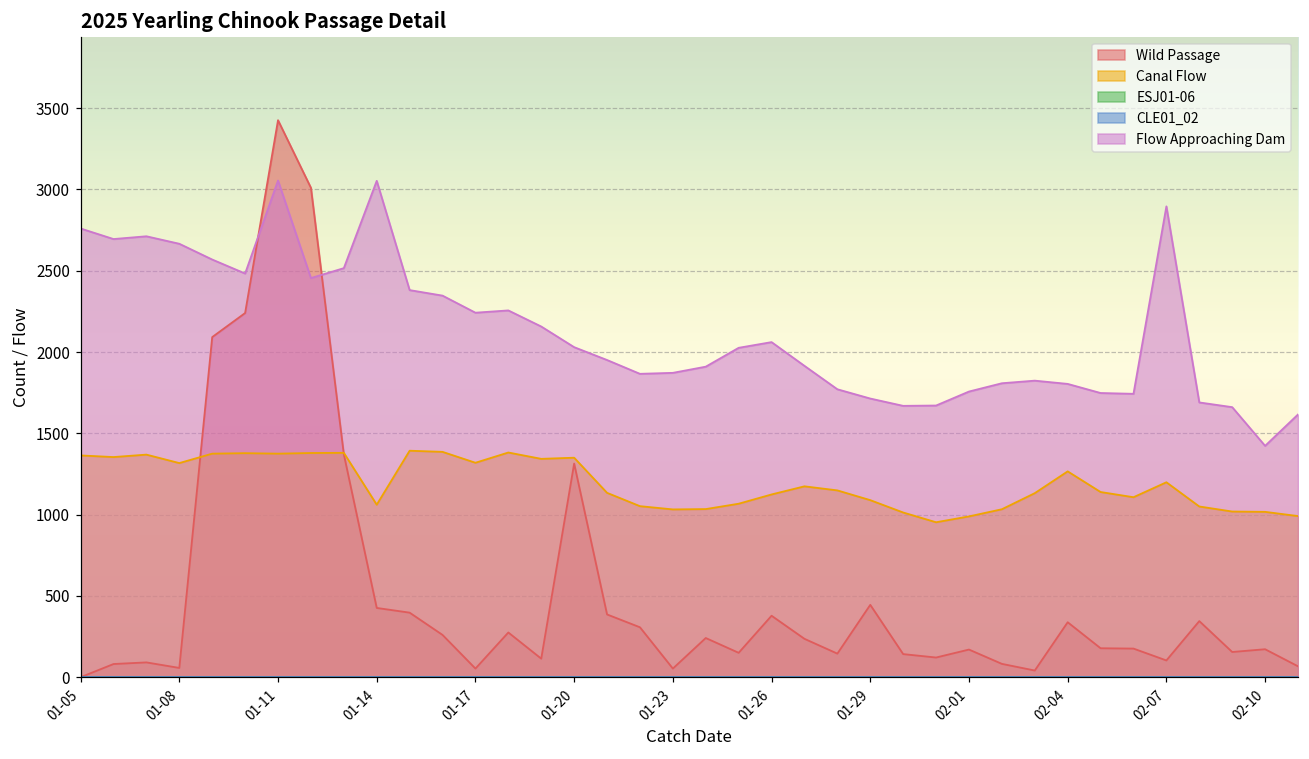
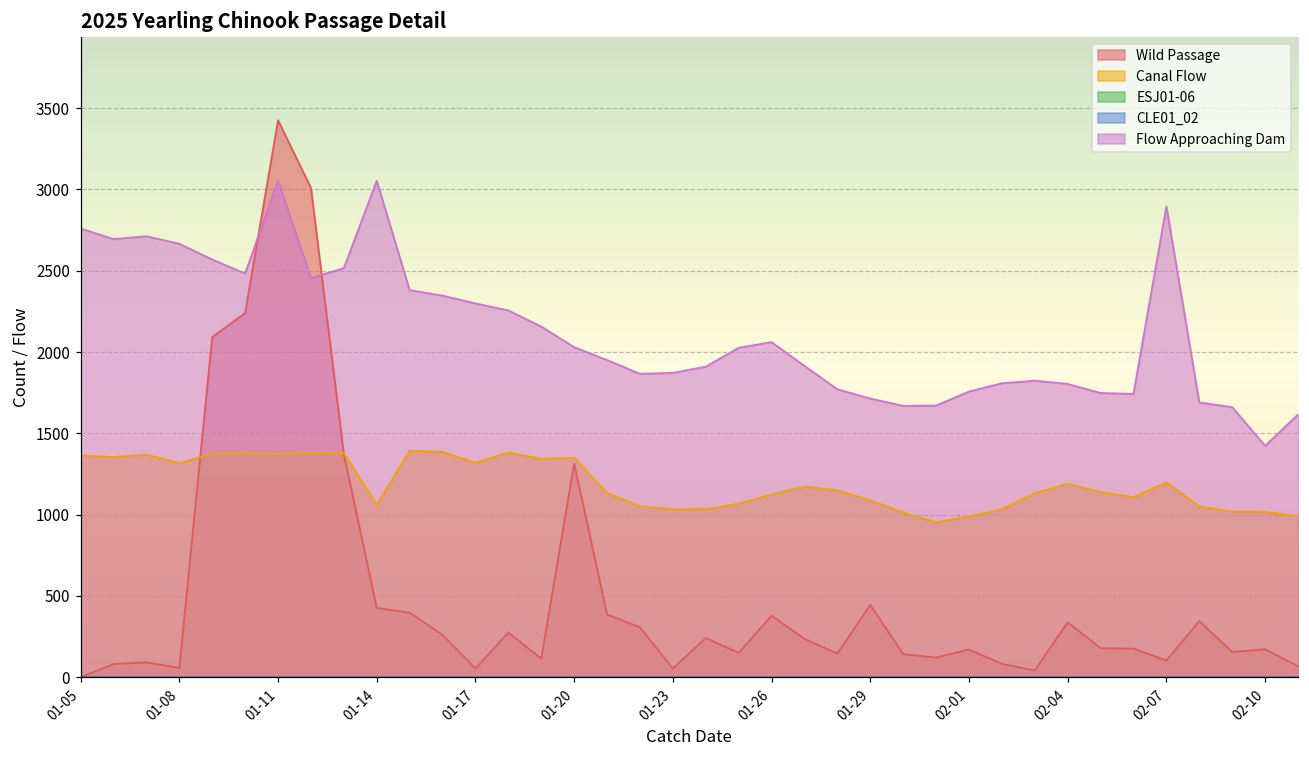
  {
    "Wild Passage": {
      "01-08": 60,
      "01-11": 3430,
      "01-14": 430,
      "01-17": 50,
      "01-20": 1310,
      "01-23": 50,
      "01-26": 380,
      "01-29": 450,
      "02-01": 170,
      "02-04": 340,
      "02-07": 100,
      "02-10": 170
    },
    "Canal Flow": {
      "01-05": 1360,
      "01-08": 1320,
      "01-11": 1380,
      "01-14": 1060,
      "01-17": 1320,
      "01-20": 1350,
      "01-23": 1030,
      "01-26": 1120,
      "01-29": 1090,
      "02-01": 990,
-     "02-04": 1270,
+     "02-04": 1190,
      "02-07": 1200,
      "02-10": 1020
    },
    "CLE01_02": {
      "01-08": 0,
      "01-11": 0,
      "01-14": 0,
      "01-17": 0,
      "01-20": 0,
      "01-23": 0,
      "01-26": 0,
      "01-29": 0,
      "02-01": 0,
      "02-04": 0,
      "02-07": 0,
      "02-10": 0
    },
    "Flow Approaching Dam": {
      "01-05": 2760,
      "01-08": 2670,
      "01-11": 3060,
      "01-14": 3050,
-     "01-17": 2240,
+     "01-17": 2300,
      "01-20": 2030,
      "01-23": 1870,
      "01-26": 2060,
      "01-29": 1710,
      "02-01": 1760,
      "02-04": 1800,
      "02-07": 2900,
      "02-10": 1420
    }
  }
